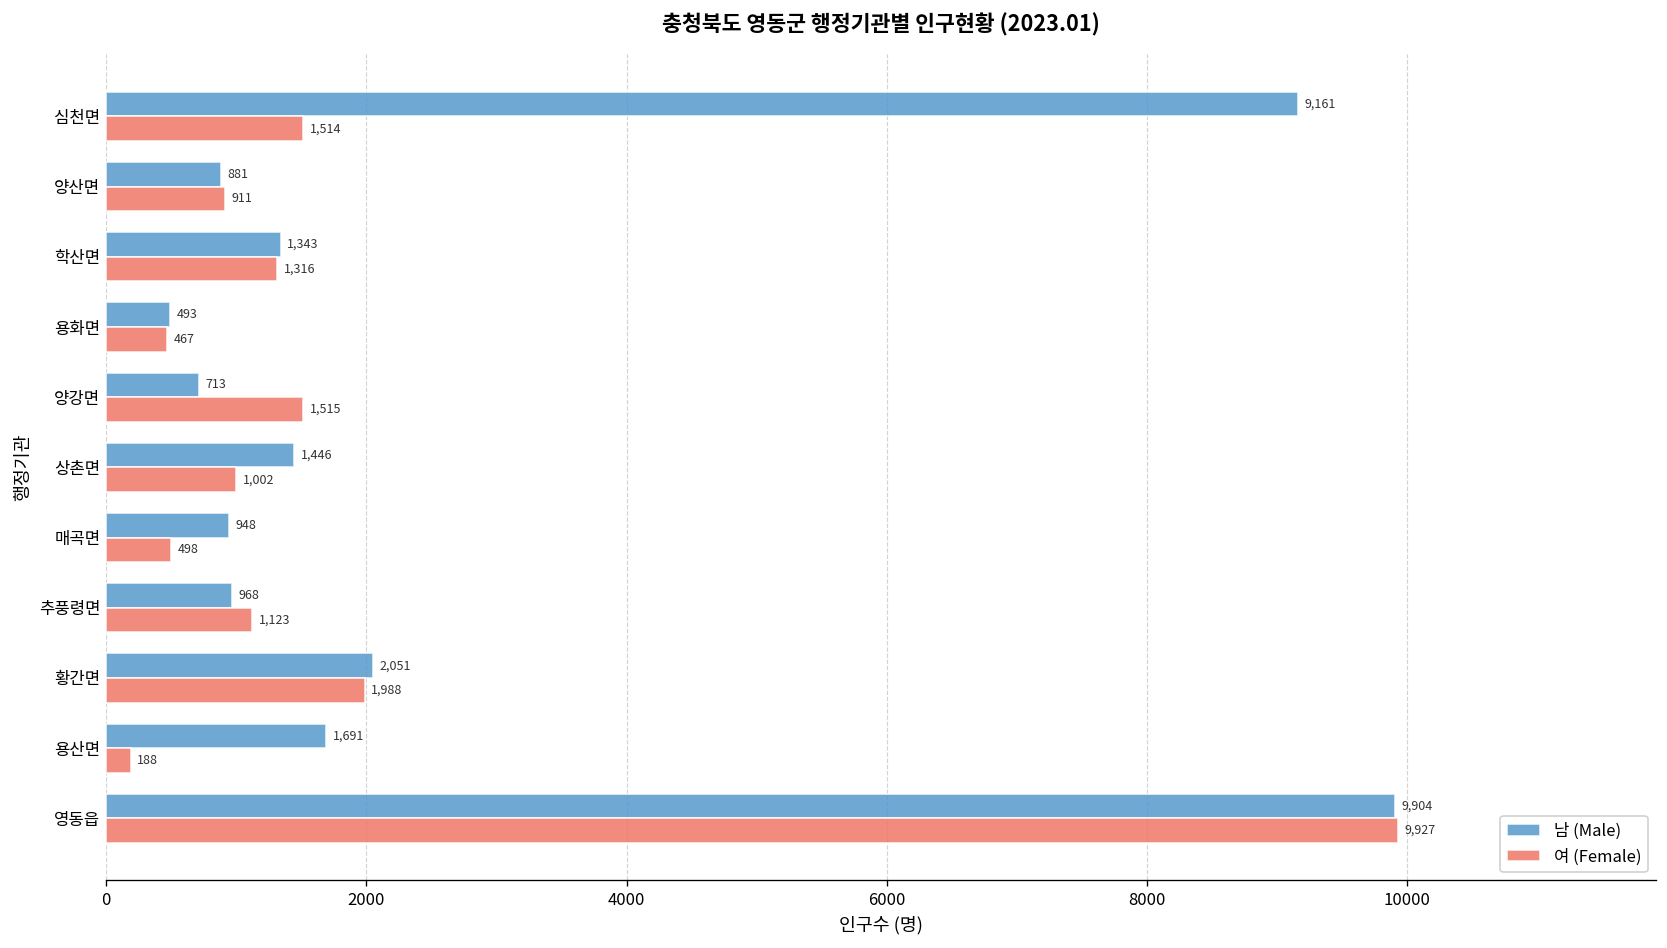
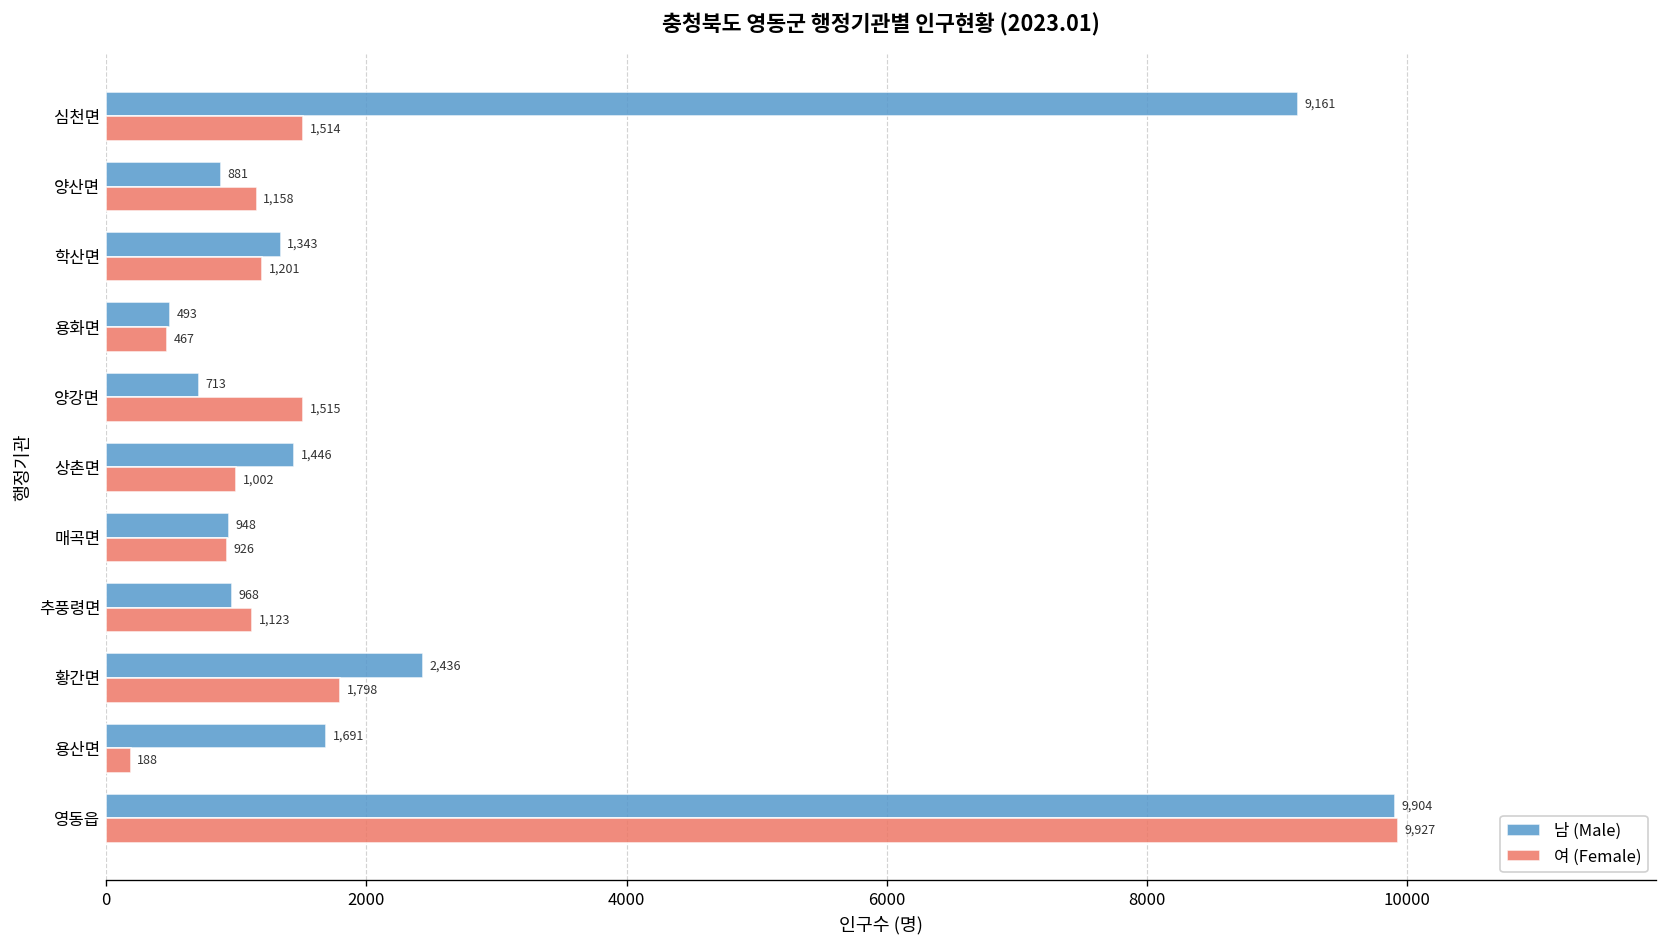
  {
    "남 (Male)": {
      "심천면": "9,161",
      "양산면": "881",
      "학산면": "1,343",
      "용화면": "493",
      "양강면": "713",
      "상촌면": "1,446",
      "매곡면": "948",
      "추풍령면": "968",
-     "황간면": "2,051",
+     "황간면": "2,436",
      "용산면": "1,691",
      "영동읍": "9,904"
    },
    "여 (Female)": {
      "심천면": "1,514",
-     "양산면": "911",
-     "학산면": "1,316",
+     "양산면": "1,158",
+     "학산면": "1,201",
      "용화면": "467",
      "양강면": "1,515",
      "상촌면": "1,002",
-     "매곡면": "498",
+     "매곡면": "926",
      "추풍령면": "1,123",
-     "황간면": "1,988",
+     "황간면": "1,798",
      "용산면": "188",
      "영동읍": "9,927"
    }
  }
